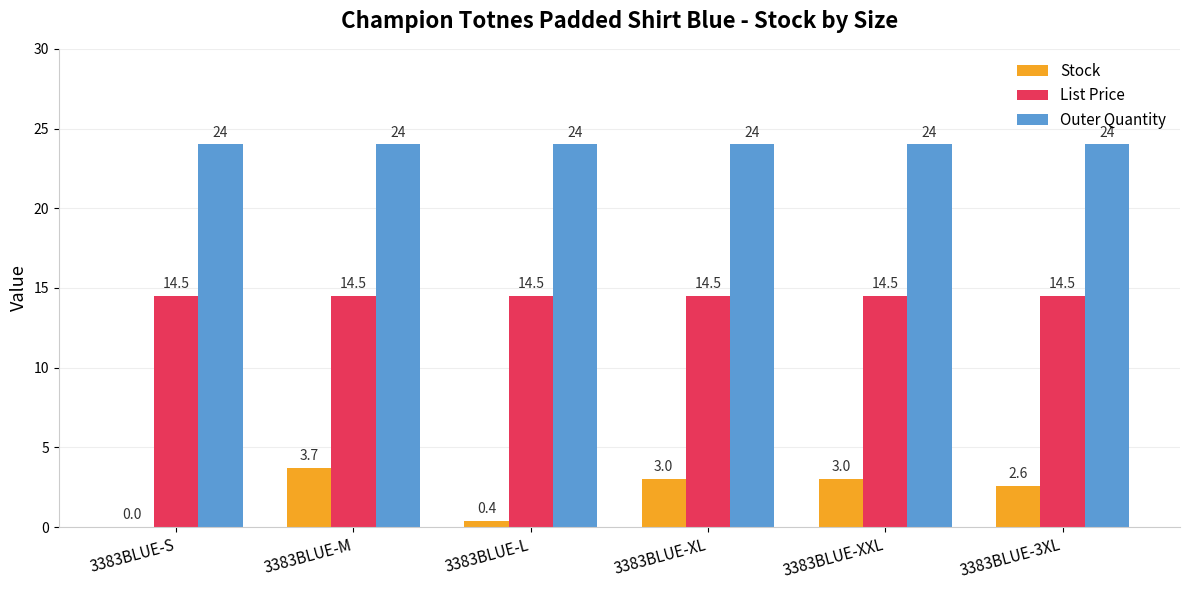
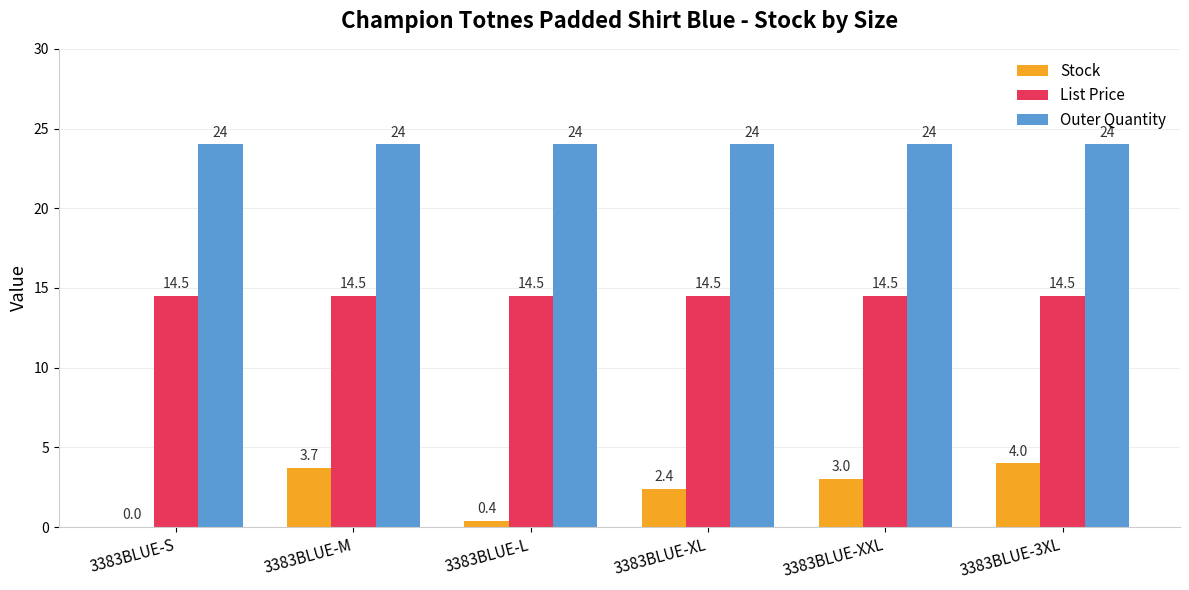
  {
    "Stock": {
      "3383BLUE-S": 0.0,
      "3383BLUE-M": 3.7,
      "3383BLUE-L": 0.4,
-     "3383BLUE-XL": 3.0,
+     "3383BLUE-XL": 2.4,
      "3383BLUE-XXL": 3.0,
-     "3383BLUE-3XL": 2.6
+     "3383BLUE-3XL": 4.0
    },
    "List Price": {
      "3383BLUE-S": 14.5,
      "3383BLUE-M": 14.5,
      "3383BLUE-L": 14.5,
      "3383BLUE-XL": 14.5,
      "3383BLUE-XXL": 14.5,
      "3383BLUE-3XL": 14.5
    },
    "Outer Quantity": {
      "3383BLUE-S": 24,
      "3383BLUE-M": 24,
      "3383BLUE-L": 24,
      "3383BLUE-XL": 24,
      "3383BLUE-XXL": 24,
      "3383BLUE-3XL": 24
    }
  }
